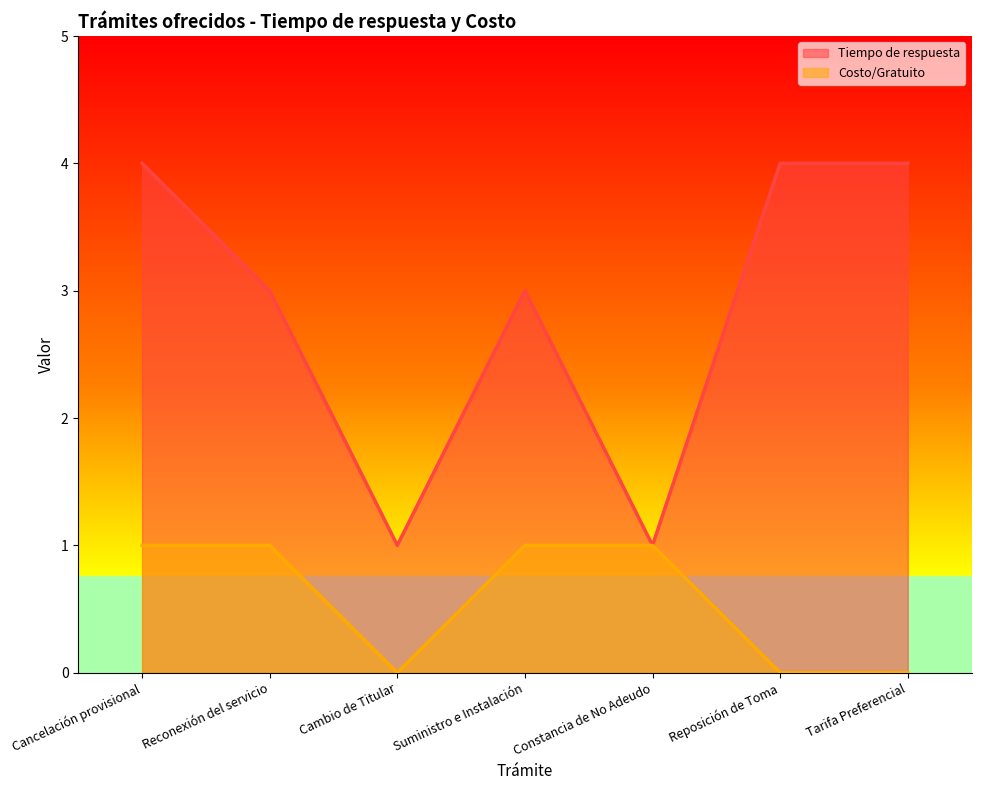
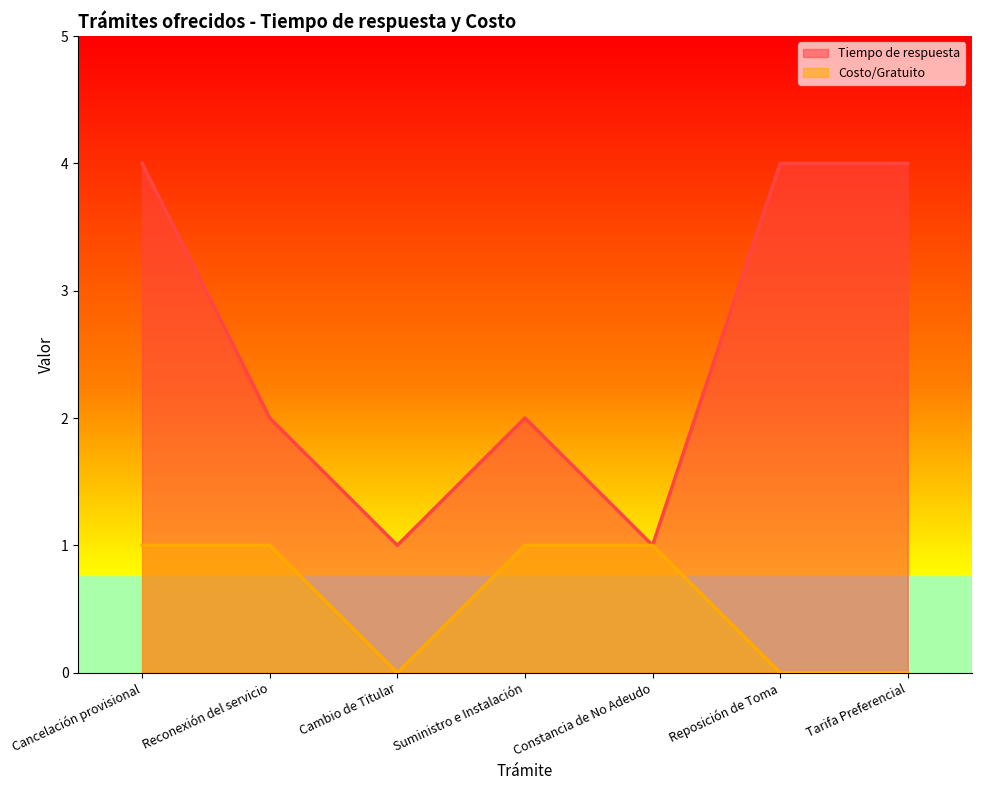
  {
    "Tiempo de respuesta": {
      "Cancelación provisional": 4,
-     "Reconexión del servicio": 3,
+     "Reconexión del servicio": 2,
      "Cambio de Titular": 1,
-     "Suministro e Instalación": 3,
+     "Suministro e Instalación": 2,
      "Reposición de Toma": 4,
      "Tarifa Preferencial": 4
    },
    "Costo/Gratuito": {
      "Cancelación provisional": 1,
      "Reconexión del servicio": 1,
      "Cambio de Titular": 0,
      "Suministro e Instalación": 1,
      "Reposición de Toma": 0,
      "Tarifa Preferencial": 0
    }
  }
